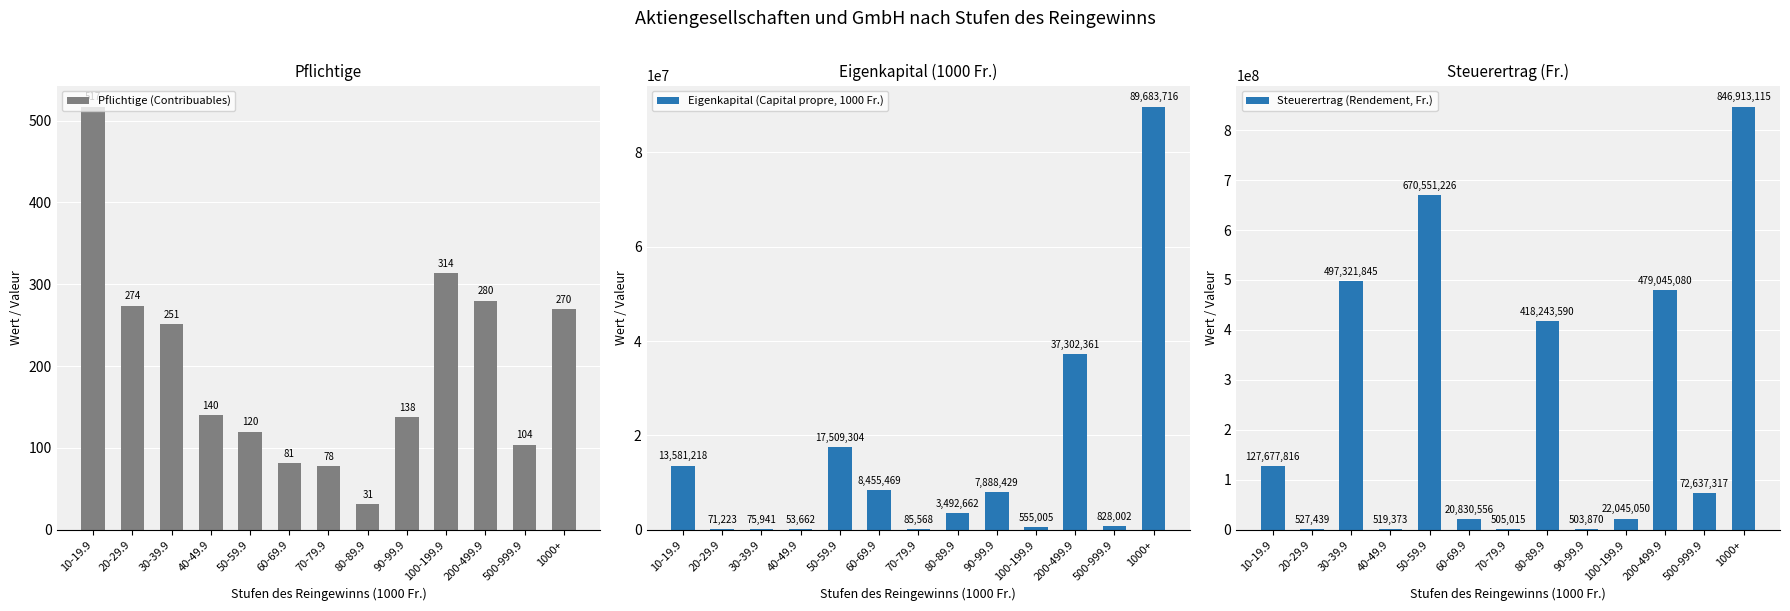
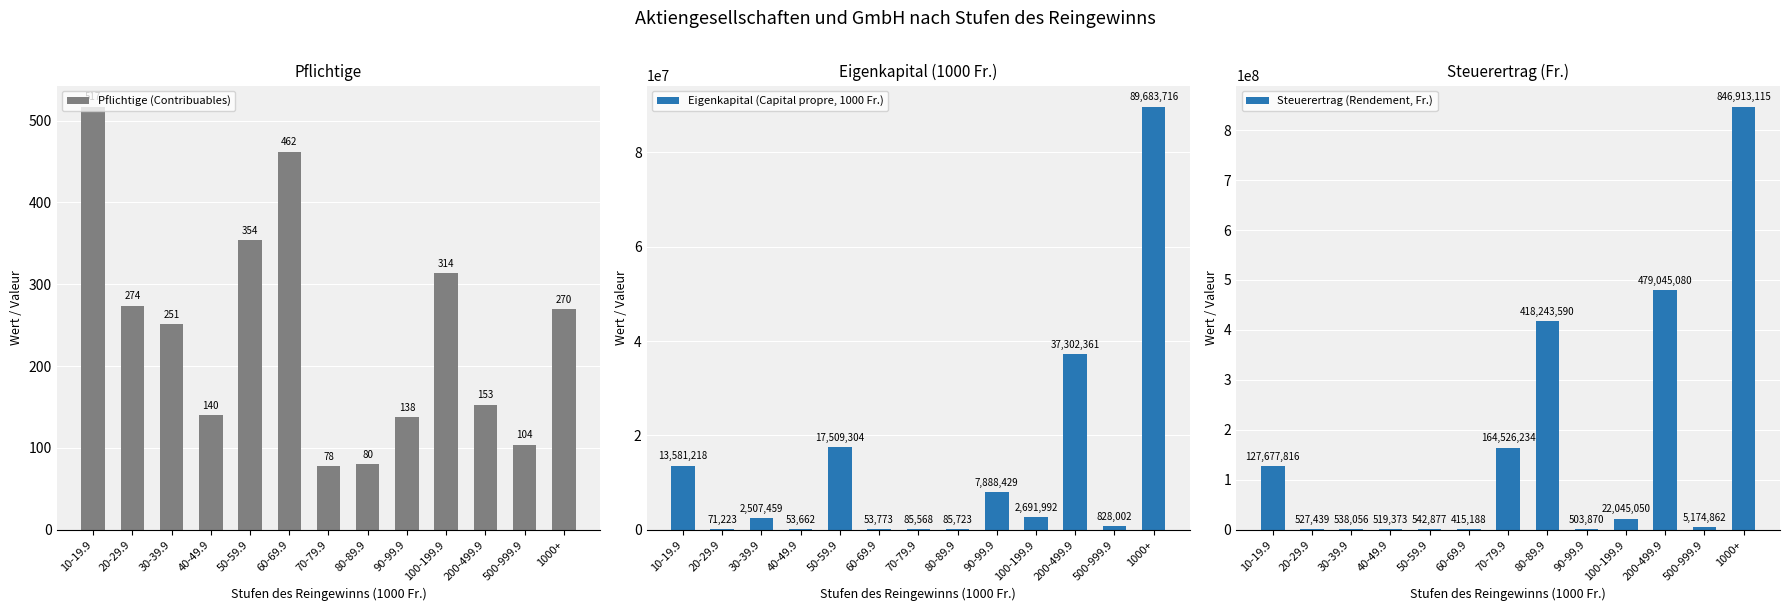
  {
    "Pflichtige": {
      "20-29.9": "274",
      "30-39.9": "251",
      "40-49.9": "140",
-     "50-59.9": "120",
-     "60-69.9": "81",
+     "50-59.9": "354",
+     "60-69.9": "462",
      "70-79.9": "78",
-     "80-89.9": "31",
+     "80-89.9": "80",
      "90-99.9": "138",
      "100-199.9": "314",
-     "200-499.9": "280",
+     "200-499.9": "153",
      "500-999.9": "104",
      "1000+": "270"
    },
    "Eigenkapital (1000 Fr.)": {
      "10-19.9": "13,581,218",
      "20-29.9": "71,223",
-     "30-39.9": "75,941",
+     "30-39.9": "2,507,459",
      "40-49.9": "53,662",
      "50-59.9": "17,509,304",
-     "60-69.9": "8,455,469",
+     "60-69.9": "53,773",
      "70-79.9": "85,568",
-     "80-89.9": "3,492,662",
+     "80-89.9": "85,723",
      "90-99.9": "7,888,429",
-     "100-199.9": "555,005",
+     "100-199.9": "2,691,992",
      "200-499.9": "37,302,361",
      "500-999.9": "828,002",
      "1000+": "89,683,716"
    },
    "Steuerertrag (Fr.)": {
      "10-19.9": "127,677,816",
      "20-29.9": "527,439",
-     "30-39.9": "497,321,845",
+     "30-39.9": "538,056",
      "40-49.9": "519,373",
-     "50-59.9": "670,551,226",
-     "60-69.9": "20,830,556",
-     "70-79.9": "505,015",
+     "50-59.9": "542,877",
+     "60-69.9": "415,188",
+     "70-79.9": "164,526,234",
      "80-89.9": "418,243,590",
      "90-99.9": "503,870",
      "100-199.9": "22,045,050",
      "200-499.9": "479,045,080",
-     "500-999.9": "72,637,317",
+     "500-999.9": "5,174,862",
      "1000+": "846,913,115"
    }
  }
